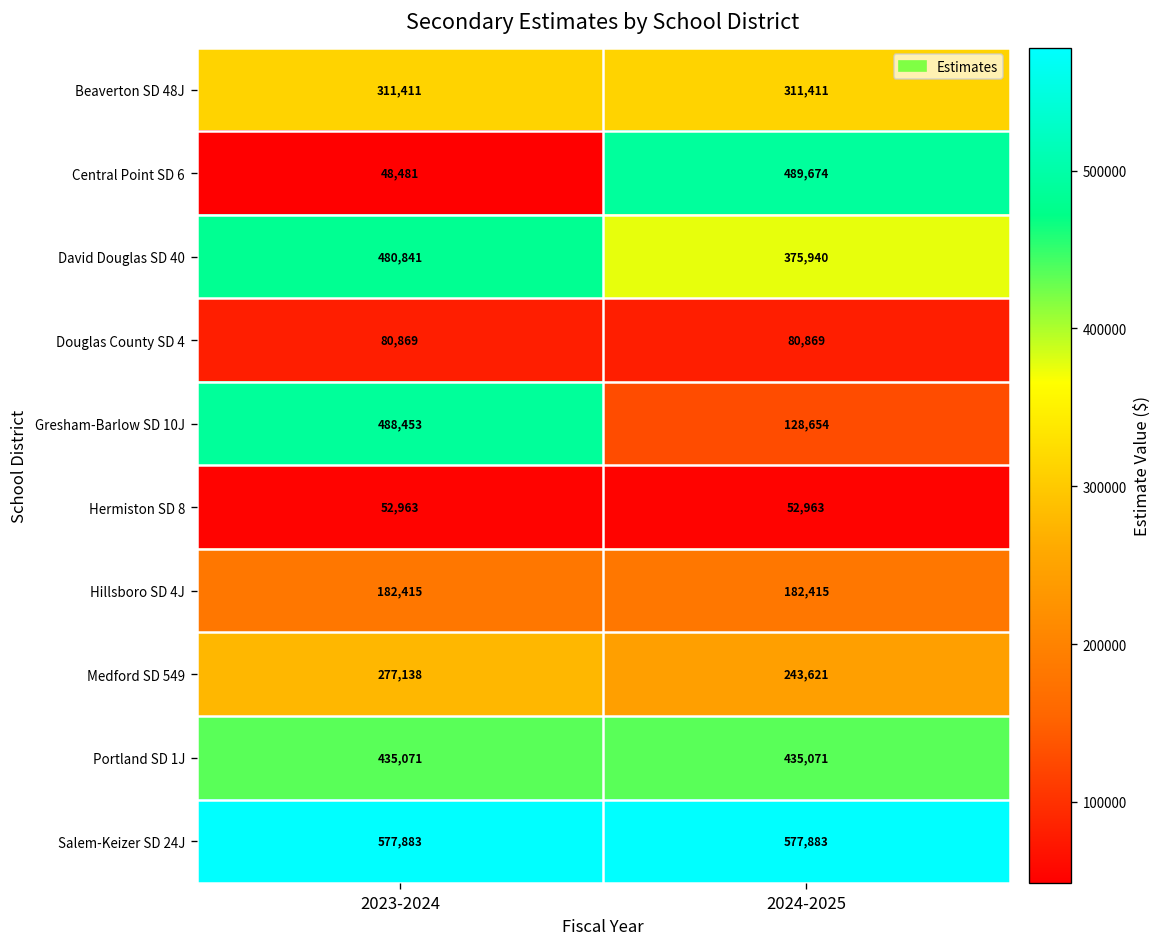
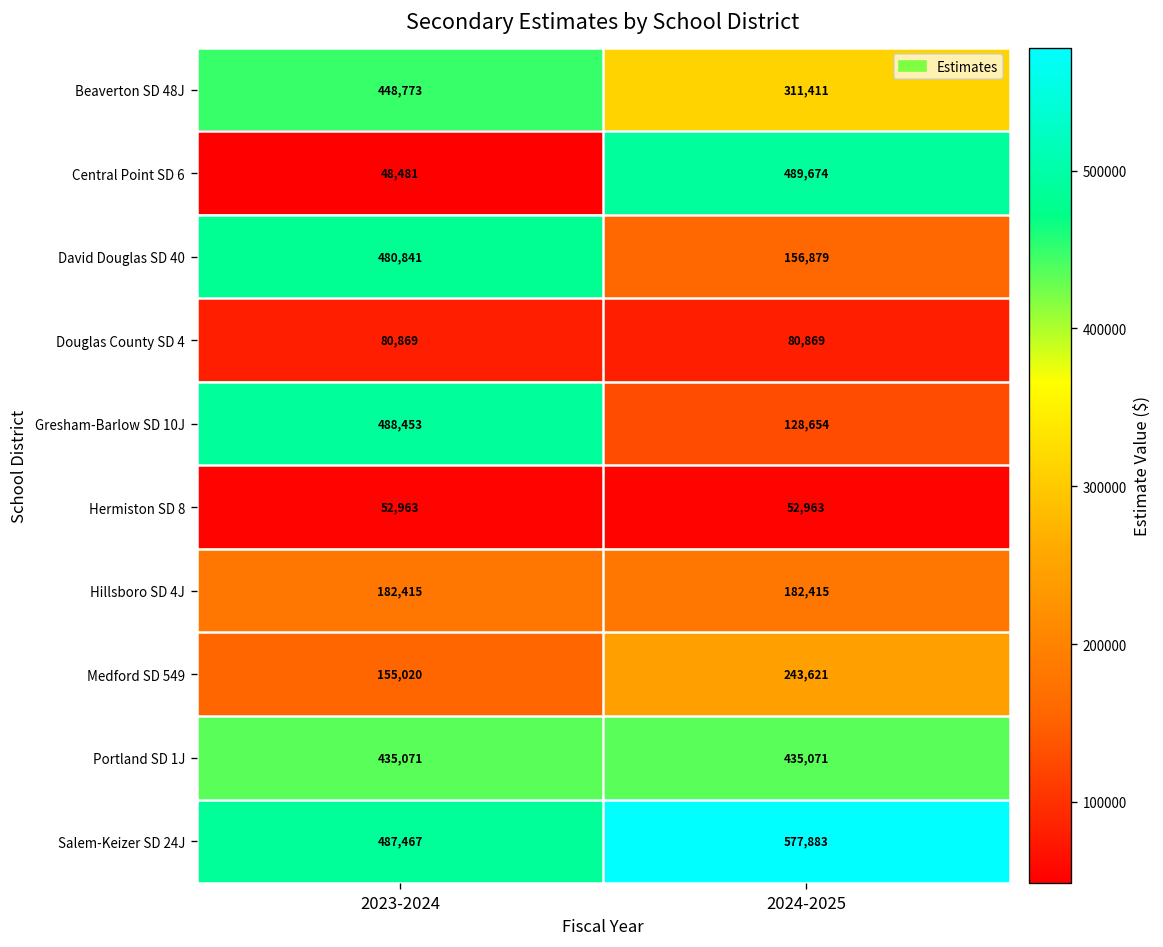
  {
    "Beaverton SD 48J": {
-     "2023-2024": "311,411",
+     "2023-2024": "448,773",
      "2024-2025": "311,411"
    },
    "Central Point SD 6": {
      "2023-2024": "48,481",
      "2024-2025": "489,674"
    },
    "David Douglas SD 40": {
      "2023-2024": "480,841",
-     "2024-2025": "375,940"
+     "2024-2025": "156,879"
    },
    "Douglas County SD 4": {
      "2023-2024": "80,869",
      "2024-2025": "80,869"
    },
    "Gresham-Barlow SD 10J": {
      "2023-2024": "488,453",
      "2024-2025": "128,654"
    },
    "Hermiston SD 8": {
      "2023-2024": "52,963",
      "2024-2025": "52,963"
    },
    "Hillsboro SD 4J": {
      "2023-2024": "182,415",
      "2024-2025": "182,415"
    },
    "Medford SD 549": {
-     "2023-2024": "277,138",
+     "2023-2024": "155,020",
      "2024-2025": "243,621"
    },
    "Portland SD 1J": {
      "2023-2024": "435,071",
      "2024-2025": "435,071"
    },
    "Salem-Keizer SD 24J": {
-     "2023-2024": "577,883",
+     "2023-2024": "487,467",
      "2024-2025": "577,883"
    }
  }
